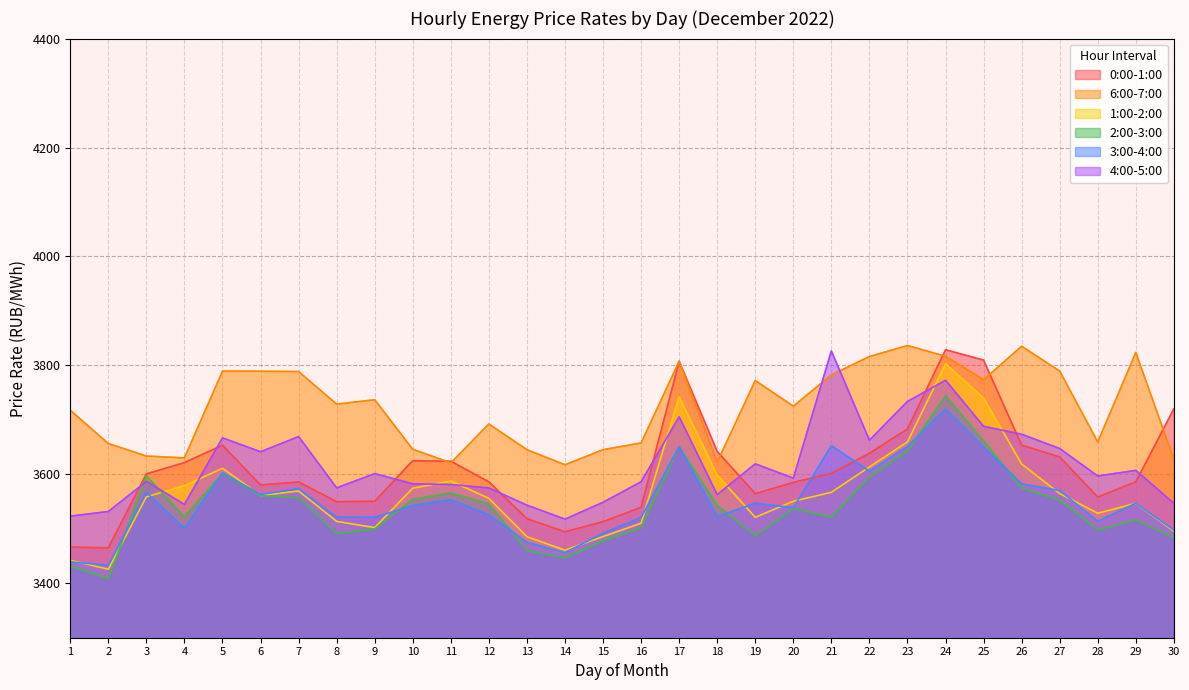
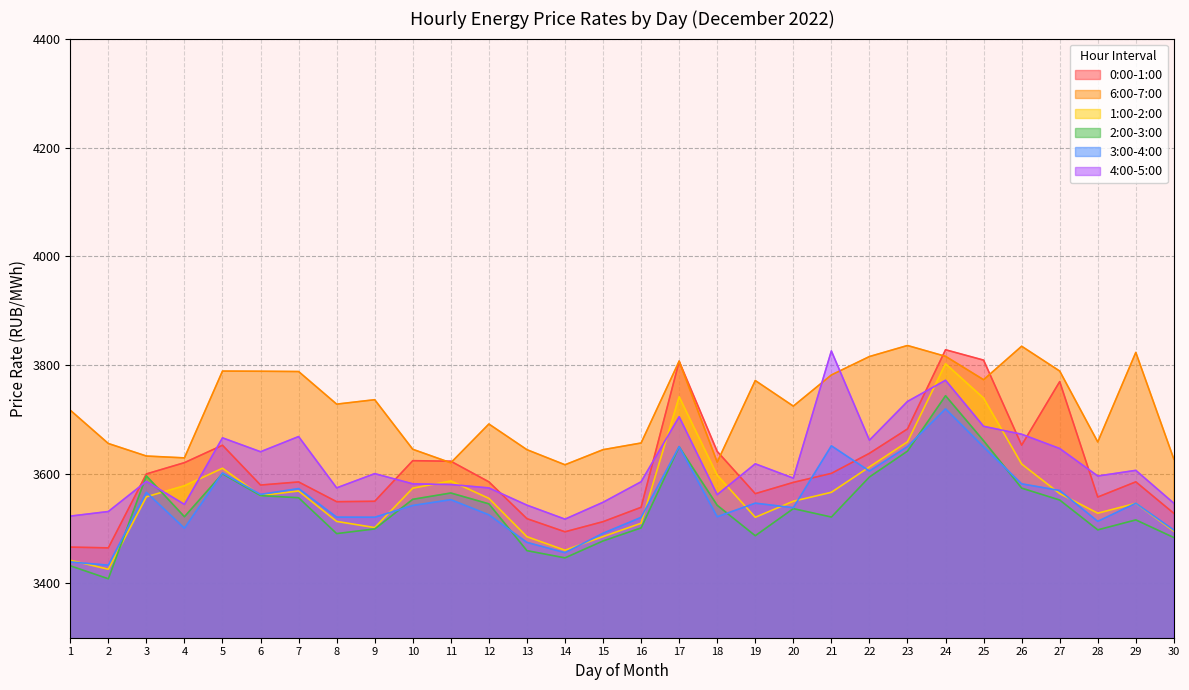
  {
    "0:00-1:00": {
      "1": 3470,
      "2": 3460,
      "4": 3620,
      "5": 3650,
      "6": 3580,
      "7": 3590,
      "8": 3550,
      "9": 3550,
      "10": 3630,
      "12": 3590,
      "13": 3520,
      "14": 3490,
      "15": 3510,
      "16": 3540,
      "18": 3640,
      "19": 3560,
      "20": 3590,
      "21": 3600,
      "22": 3640,
      "23": 3680,
      "24": 3830,
      "25": 3810,
      "26": 3650,
-     "27": 3630,
+     "27": 3770,
      "28": 3560,
      "29": 3590,
-     "30": 3720
+     "30": 3530
    },
    "2:00-3:00": {
      "1": 3430,
      "2": 3410,
      "4": 3520,
      "7": 3560,
      "8": 3490,
      "10": 3550,
      "11": 3570,
      "12": 3550,
      "13": 3460,
      "14": 3450,
      "15": 3480,
      "16": 3500,
      "18": 3540,
      "19": 3490,
      "21": 3520,
      "22": 3600,
      "23": 3640,
      "24": 3740,
      "25": 3660,
      "26": 3570,
      "27": 3550,
      "28": 3500,
      "29": 3520,
      "30": 3480
    },
    "3:00-4:00": {
      "2": 3430,
      "3": 3570,
      "4": 3500,
      "8": 3520,
      "9": 3520,
      "10": 3540,
      "11": 3550,
      "12": 3530,
      "13": 3470,
      "15": 3490,
      "16": 3520,
      "18": 3520,
      "19": 3550,
      "21": 3650,
      "22": 3610,
      "23": 3650,
      "24": 3720,
      "25": 3650,
      "26": 3580,
      "27": 3570,
      "28": 3510
    },
    "4:00-5:00": {
      "1": 3520,
      "2": 3530,
      "3": 3590,
      "4": 3540,
      "5": 3670,
      "6": 3640,
      "7": 3670,
      "8": 3580,
      "9": 3600,
      "10": 3580,
      "11": 3580,
      "12": 3570,
      "13": 3540,
      "14": 3520,
      "15": 3550,
      "16": 3590,
      "17": 3710,
      "18": 3560,
      "19": 3620,
      "20": 3590,
      "21": 3830,
      "22": 3660,
      "23": 3730,
      "24": 3770,
      "25": 3690,
      "26": 3670,
      "27": 3650,
      "28": 3600,
      "29": 3610,
      "30": 3550
    }
  }
